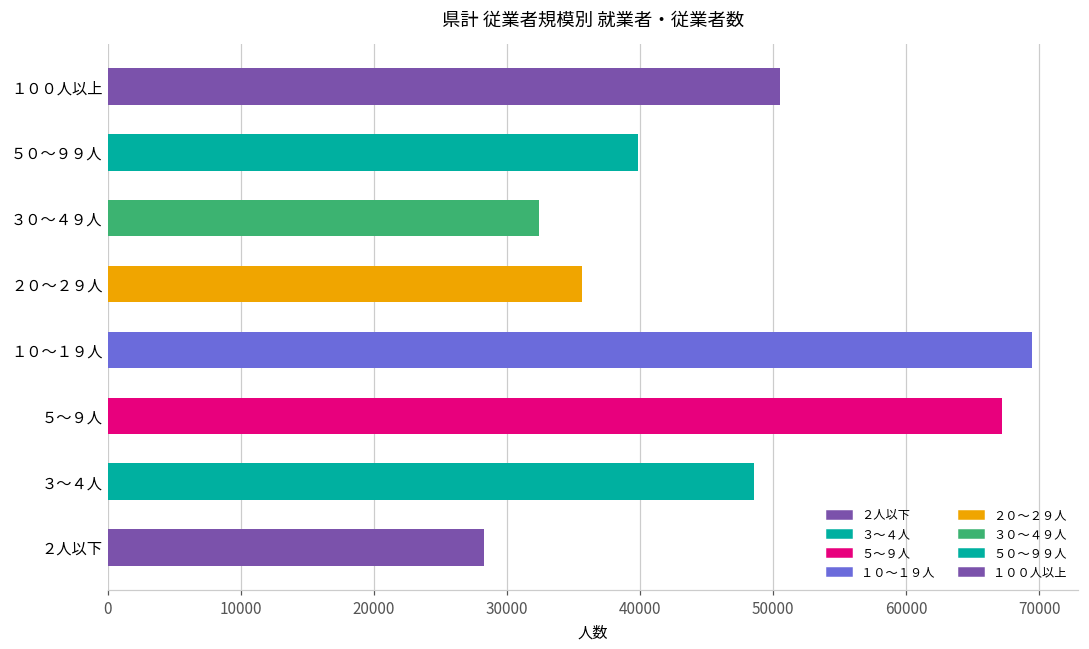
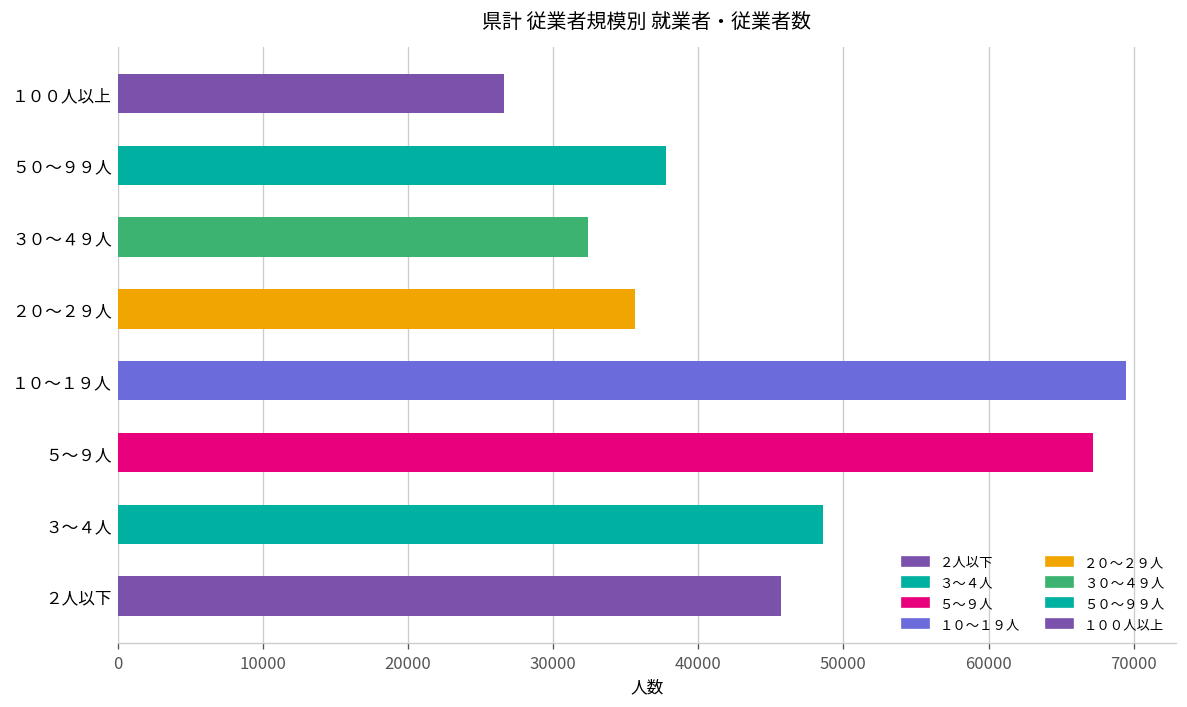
  {
-   "１００人以上": 50500,
-   "５０～９９人": 39800,
+   "１００人以上": 26600,
+   "５０～９９人": 37800,
    "３０～４９人": 32400,
    "２０～２９人": 35600,
    "１０～１９人": 69400,
    "５～９人": 67200,
    "３～４人": 48600,
-   "２人以下": 28300
+   "２人以下": 45700
  }
